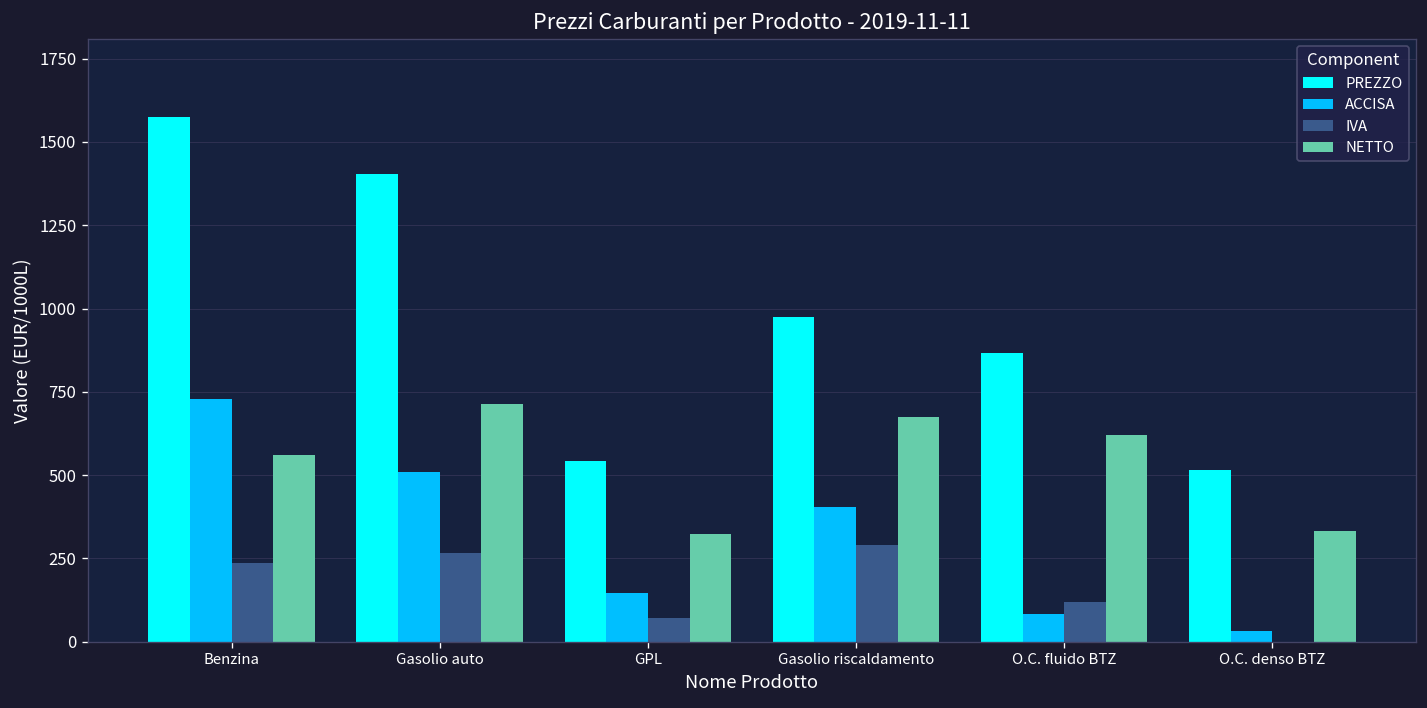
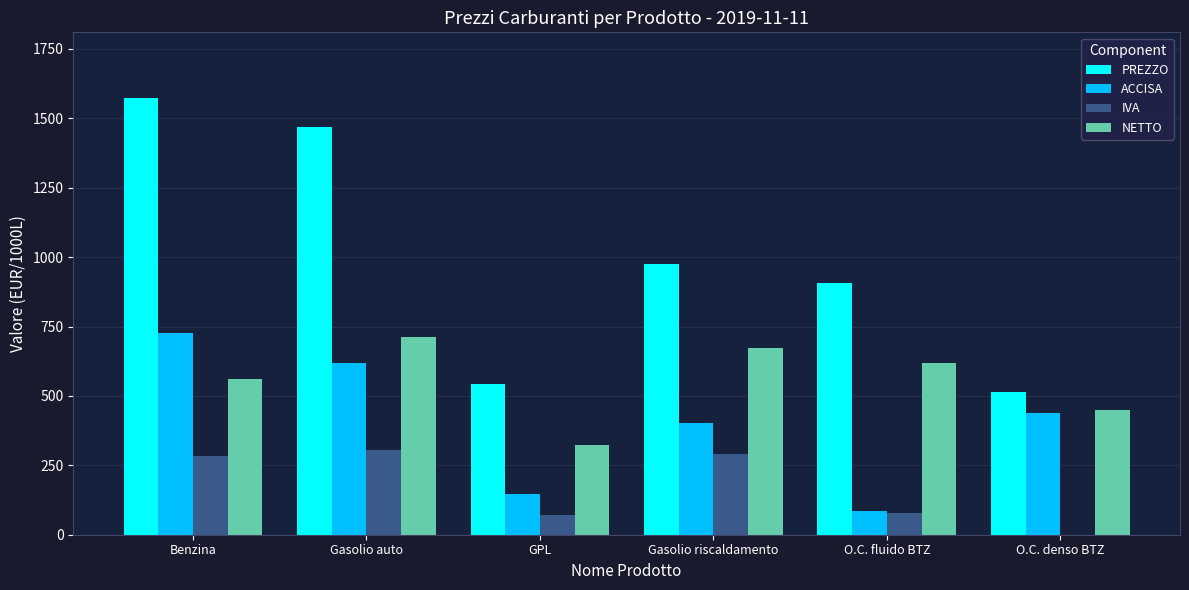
  {
    "PREZZO": {
      "Benzina": 1570,
-     "Gasolio auto": 1400,
+     "Gasolio auto": 1470,
      "GPL": 540,
      "Gasolio riscaldamento": 980,
-     "O.C. fluido BTZ": 870,
+     "O.C. fluido BTZ": 910,
      "O.C. denso BTZ": 510
    },
    "ACCISA": {
      "Benzina": 730,
-     "Gasolio auto": 510,
+     "Gasolio auto": 620,
      "GPL": 150,
      "Gasolio riscaldamento": 400,
      "O.C. fluido BTZ": 80,
-     "O.C. denso BTZ": 30
+     "O.C. denso BTZ": 440
    },
    "IVA": {
-     "Benzina": 240,
-     "Gasolio auto": 270,
+     "Benzina": 280,
+     "Gasolio auto": 300,
      "GPL": 70,
      "Gasolio riscaldamento": 290,
-     "O.C. fluido BTZ": 120,
+     "O.C. fluido BTZ": 80,
      "O.C. denso BTZ": 0
    },
    "NETTO": {
      "Benzina": 560,
      "Gasolio auto": 710,
      "GPL": 320,
      "Gasolio riscaldamento": 670,
      "O.C. fluido BTZ": 620,
-     "O.C. denso BTZ": 330
+     "O.C. denso BTZ": 450
    }
  }
